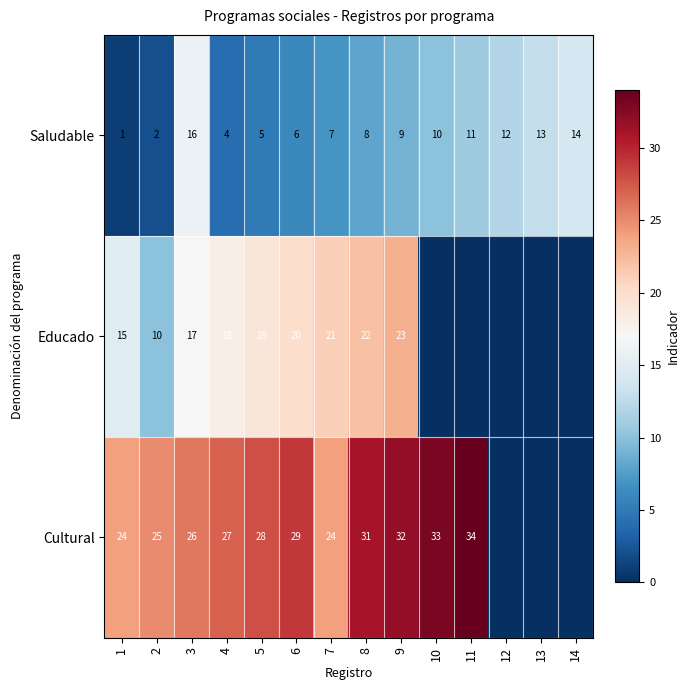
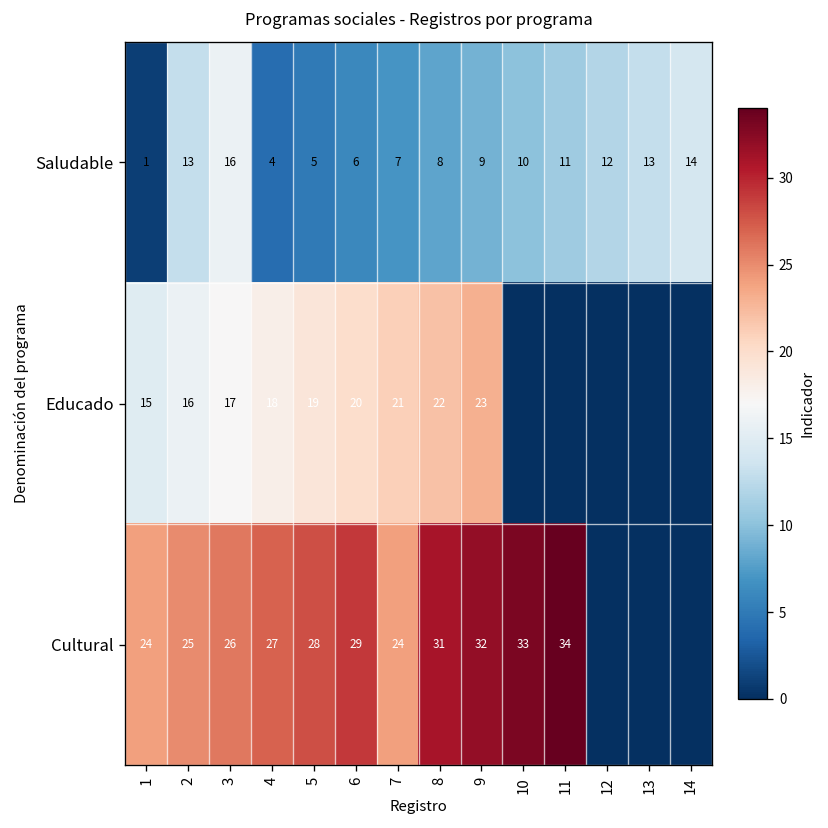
  {
    "Saludable": {
      "1": 1,
-     "2": 2,
+     "2": 13,
      "3": 16,
      "4": 4,
      "5": 5,
      "6": 6,
      "7": 7,
      "8": 8,
      "9": 9,
      "10": 10,
      "11": 11,
      "12": 12,
      "13": 13,
      "14": 14
    },
    "Educado": {
      "1": 15,
-     "2": 10,
+     "2": 16,
      "3": 17,
      "6": 20,
      "7": 21,
      "8": 22,
      "9": 23
    },
    "Cultural": {
      "1": 24,
      "2": 25,
      "3": 26,
      "4": 27,
      "5": 28,
      "6": 29,
      "7": 24,
      "8": 31,
      "9": 32,
      "10": 33,
      "11": 34
    }
  }
